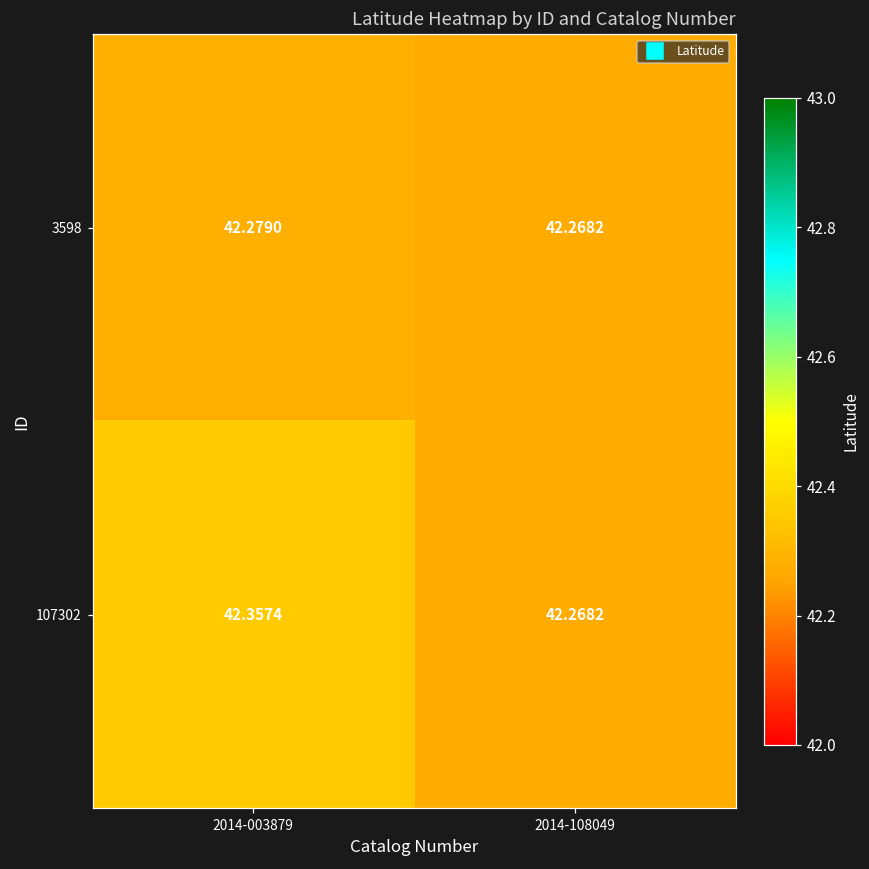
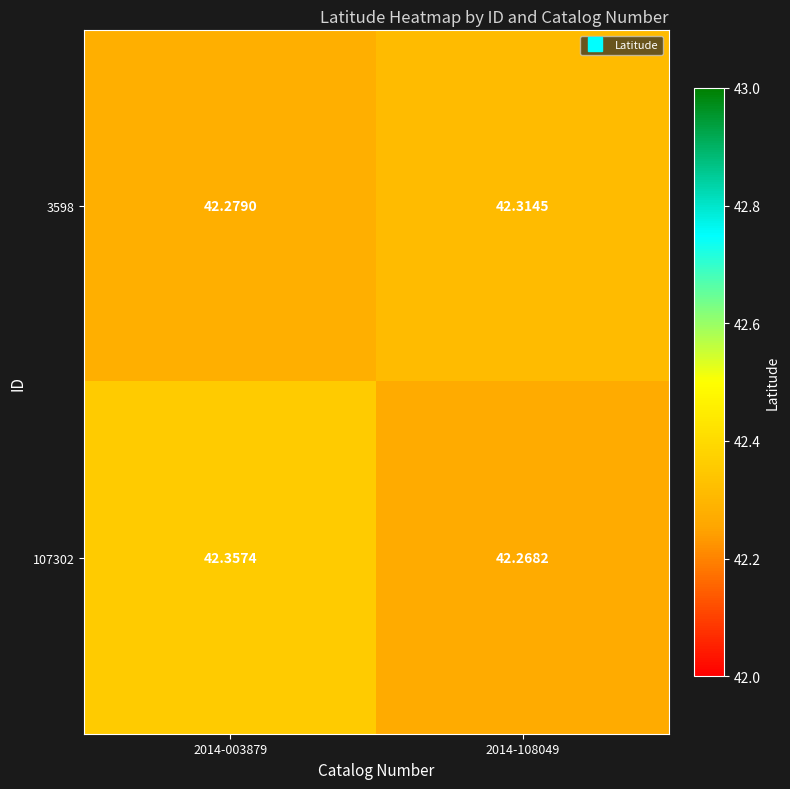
  {
    "3598": {
      "2014-003879": 42.2790,
-     "2014-108049": 42.2682
+     "2014-108049": 42.3145
    },
    "107302": {
      "2014-003879": 42.3574,
      "2014-108049": 42.2682
    }
  }
